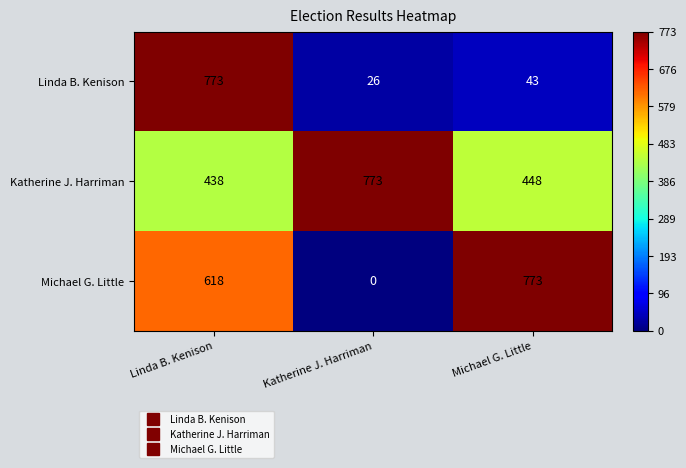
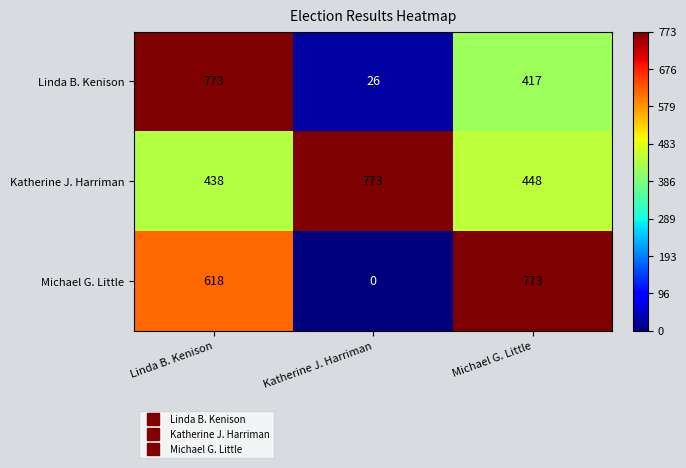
  {
    "Linda B. Kenison": {
      "Linda B. Kenison": 773,
      "Katherine J. Harriman": 26,
-     "Michael G. Little": 43
+     "Michael G. Little": 417
    },
    "Katherine J. Harriman": {
      "Linda B. Kenison": 438,
      "Katherine J. Harriman": 773,
      "Michael G. Little": 448
    },
    "Michael G. Little": {
      "Linda B. Kenison": 618,
      "Katherine J. Harriman": 0,
      "Michael G. Little": 773
    }
  }
